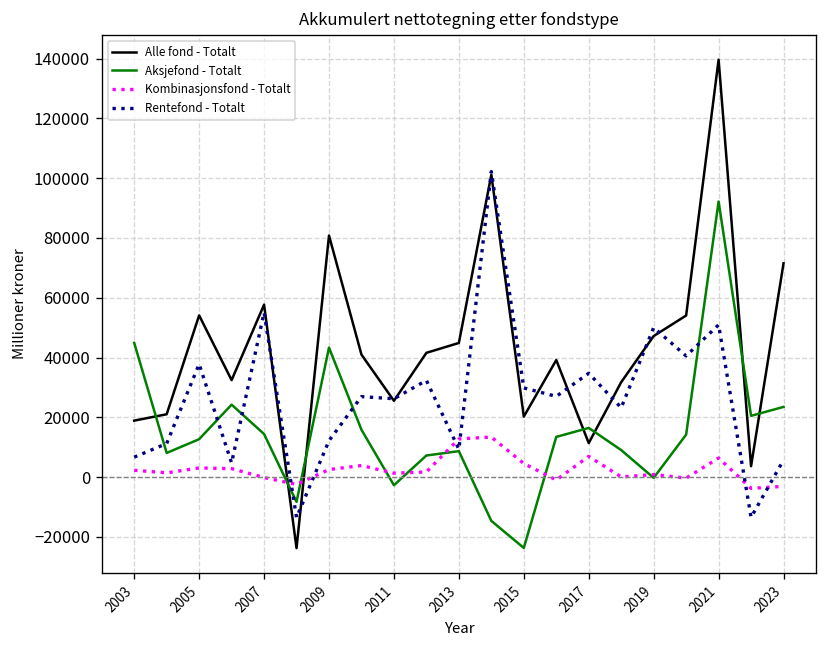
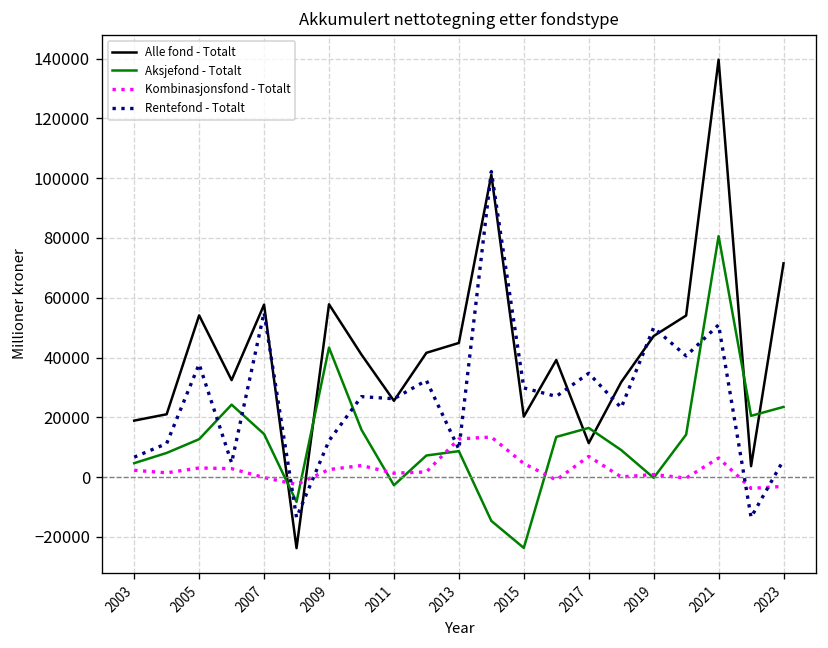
  {
    "Alle fond - Totalt": {
      "2003": 19000,
      "2005": 54000,
      "2007": 58000,
-     "2009": 81000,
+     "2009": 58000,
      "2013": 45000,
      "2015": 20000,
      "2017": 11000,
      "2019": 47000,
      "2021": 140000,
      "2023": 72000
    },
    "Aksjefond - Totalt": {
-     "2003": 45000,
+     "2003": 5000,
      "2005": 13000,
      "2007": 14000,
      "2009": 43000,
      "2011": -3000,
      "2015": -24000,
      "2017": 16000,
      "2019": 0,
-     "2021": 92000,
+     "2021": 81000,
      "2023": 23000
    },
    "Kombinasjonsfond - Totalt": {
      "2003": 2000,
      "2005": 3000,
      "2007": 0,
      "2009": 3000,
      "2011": 1000,
      "2013": 13000,
      "2015": 5000,
      "2017": 7000,
      "2019": 1000,
      "2021": 6000,
      "2023": -3000
    },
    "Rentefond - Totalt": {
      "2003": 7000,
      "2005": 38000,
      "2007": 55000,
      "2009": 12000,
      "2015": 30000,
      "2017": 35000,
      "2019": 50000,
      "2021": 51000,
      "2023": 6000
    }
  }
